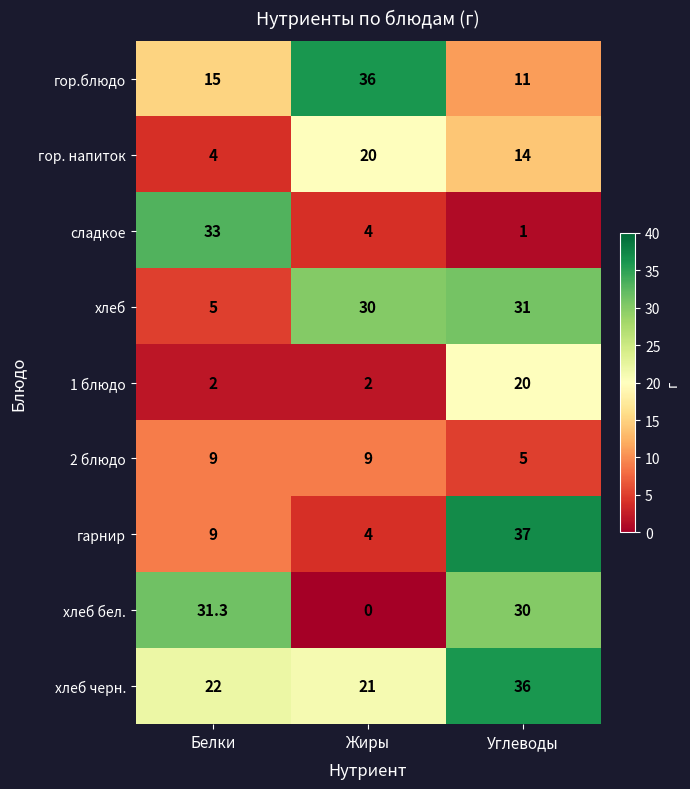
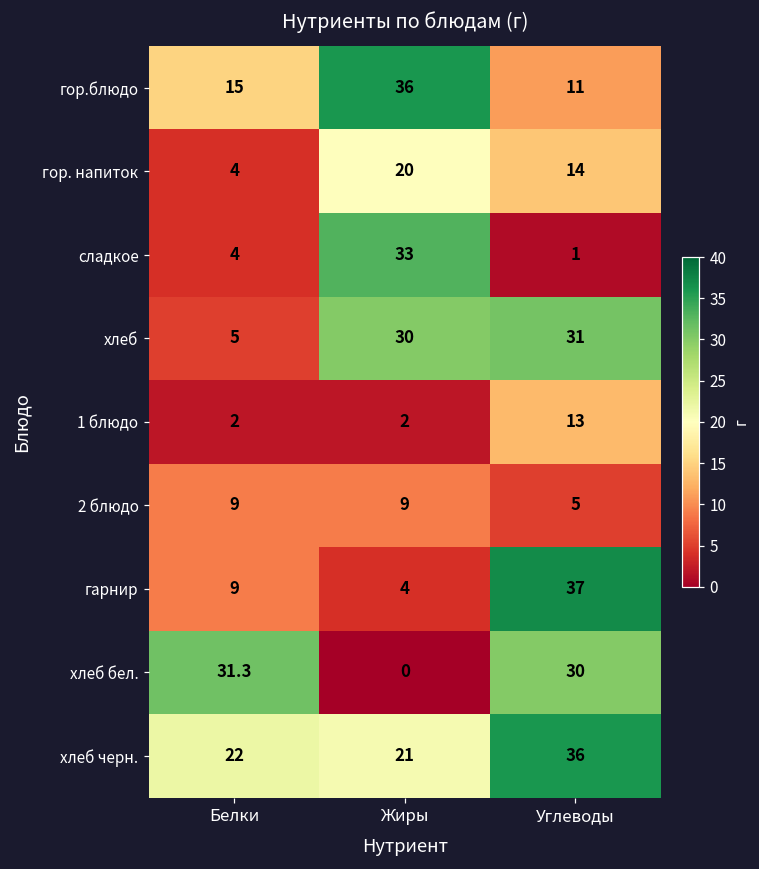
  {
    "гор.блюдо": {
      "Белки": 15,
      "Жиры": 36,
      "Углеводы": 11
    },
    "гор. напиток": {
      "Белки": 4,
      "Жиры": 20,
      "Углеводы": 14
    },
    "сладкое": {
-     "Белки": 33,
-     "Жиры": 4,
+     "Белки": 4,
+     "Жиры": 33,
      "Углеводы": 1
    },
    "хлеб": {
      "Белки": 5,
      "Жиры": 30,
      "Углеводы": 31
    },
    "1 блюдо": {
      "Белки": 2,
      "Жиры": 2,
-     "Углеводы": 20
+     "Углеводы": 13
    },
    "2 блюдо": {
      "Белки": 9,
      "Жиры": 9,
      "Углеводы": 5
    },
    "гарнир": {
      "Белки": 9,
      "Жиры": 4,
      "Углеводы": 37
    },
    "хлеб бел.": {
      "Белки": 31.3,
      "Жиры": 0,
      "Углеводы": 30
    },
    "хлеб черн.": {
      "Белки": 22,
      "Жиры": 21,
      "Углеводы": 36
    }
  }
